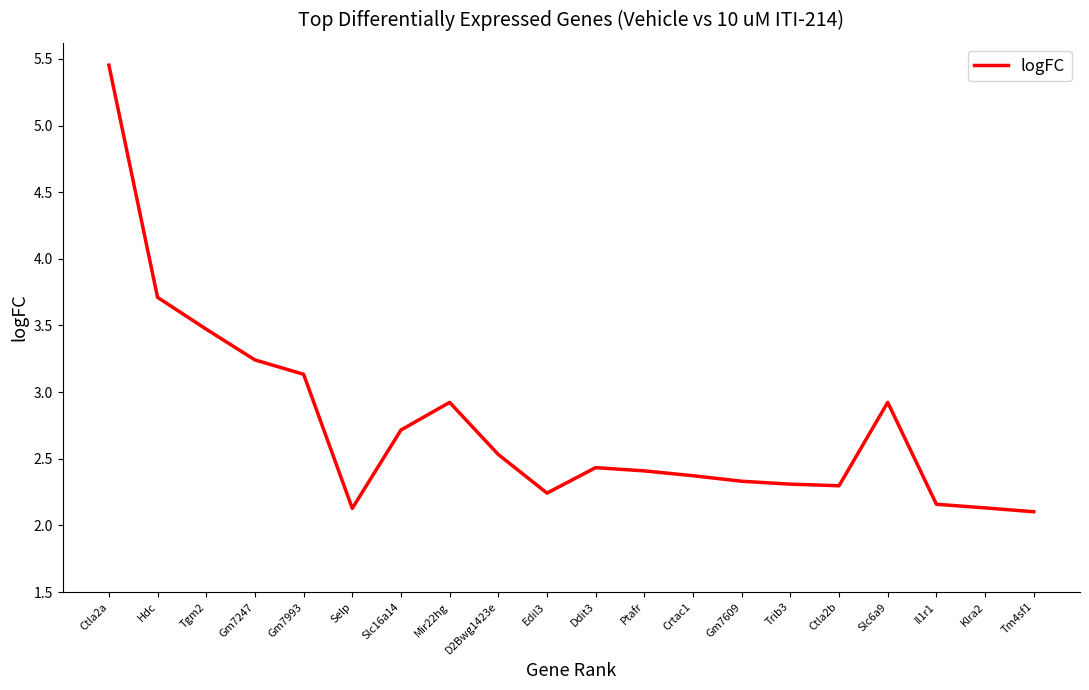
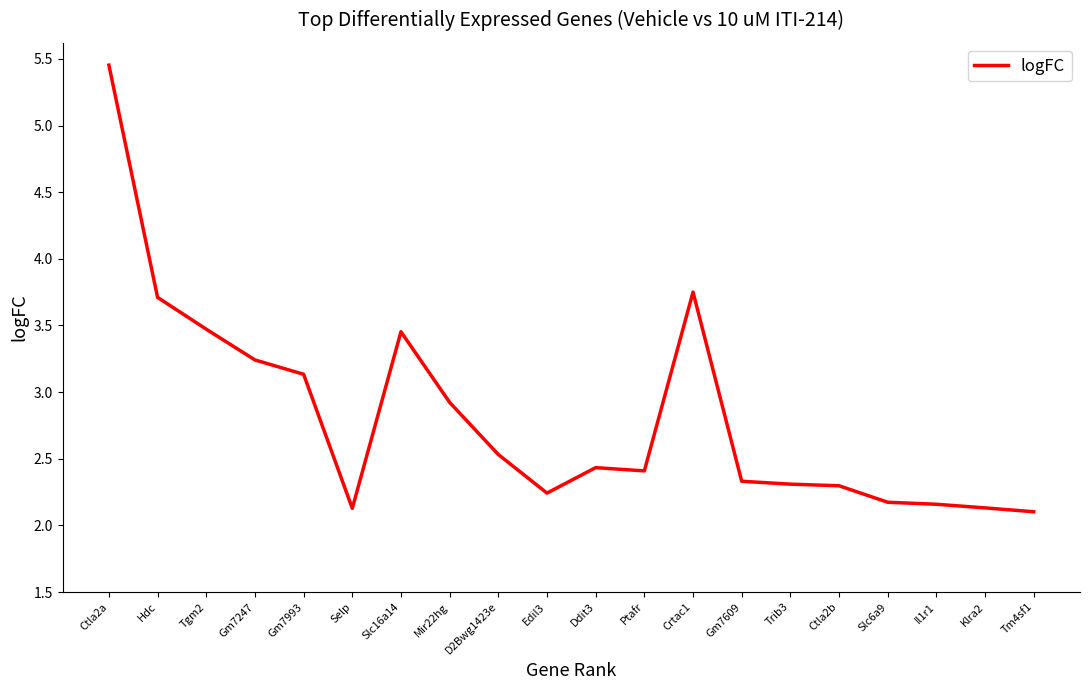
  {
    "Ctla2a": 5.45,
    "Hdc": 3.71,
    "Tgm2": 3.47,
    "Gm7247": 3.24,
    "Gm7993": 3.13,
    "Selp": 2.13,
-   "Slc16a14": 2.72,
+   "Slc16a14": 3.45,
    "Mir22hg": 2.92,
    "D2Bwg1423e": 2.53,
    "Edil3": 2.24,
    "Ddit3": 2.43,
    "Ptafr": 2.41,
-   "Crtac1": 2.37,
+   "Crtac1": 3.75,
    "Gm7609": 2.33,
    "Trib3": 2.31,
    "Ctla2b": 2.30,
-   "Slc6a9": 2.92,
+   "Slc6a9": 2.17,
    "Il1r1": 2.16,
    "Klra2": 2.13,
    "Tm4sf1": 2.10
  }
